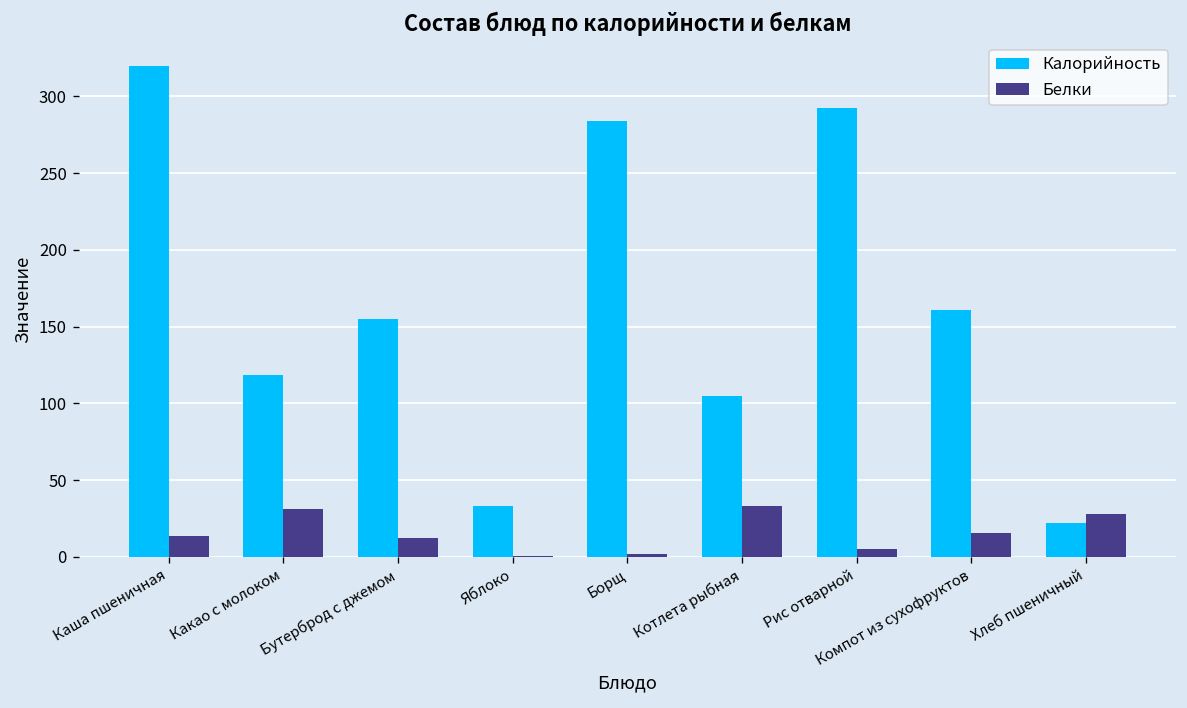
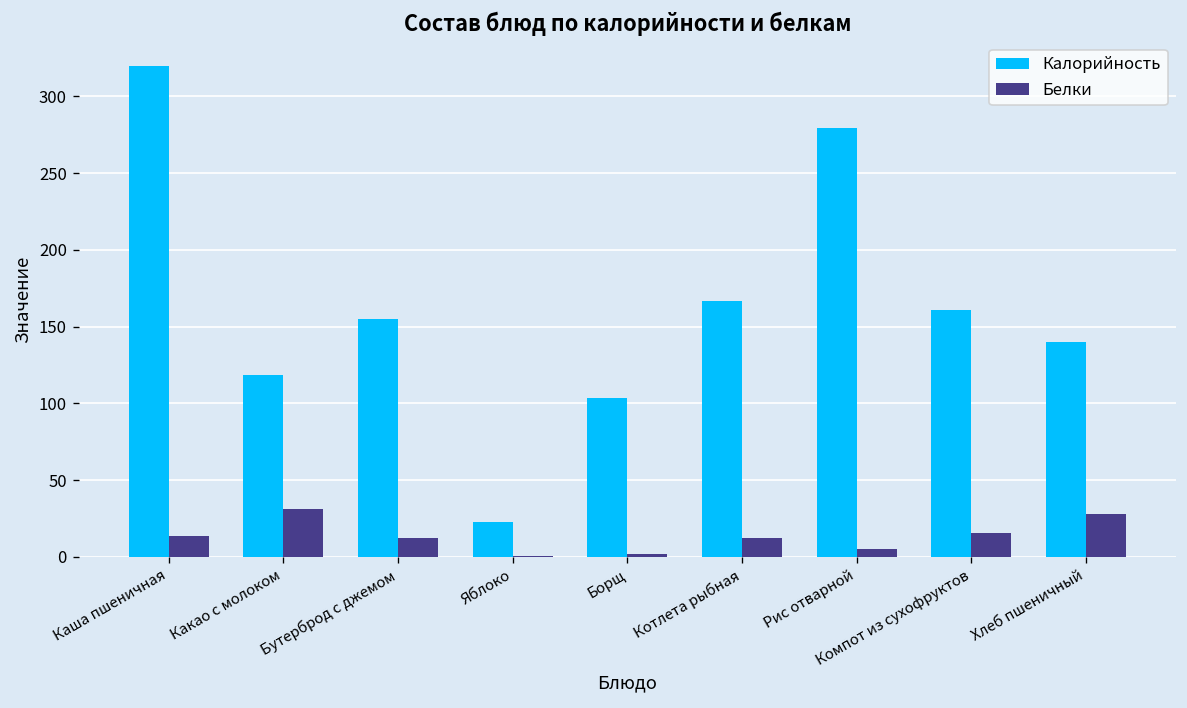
  {
    "Калорийность": {
      "Каша пшеничная": 320,
      "Какао с молоком": 119,
      "Бутерброд с джемом": 155,
-     "Яблоко": 33,
-     "Борщ": 284,
-     "Котлета рыбная": 105,
-     "Рис отварной": 293,
+     "Яблоко": 22,
+     "Борщ": 104,
+     "Котлета рыбная": 167,
+     "Рис отварной": 280,
      "Компот из сухофруктов": 161,
-     "Хлеб пшеничный": 22
+     "Хлеб пшеничный": 140
    },
    "Белки": {
      "Каша пшеничная": 14,
      "Какао с молоком": 31,
      "Бутерброд с джемом": 12,
-     "Котлета рыбная": 33,
+     "Котлета рыбная": 12,
      "Рис отварной": 5,
      "Компот из сухофруктов": 15,
      "Хлеб пшеничный": 28
    }
  }
